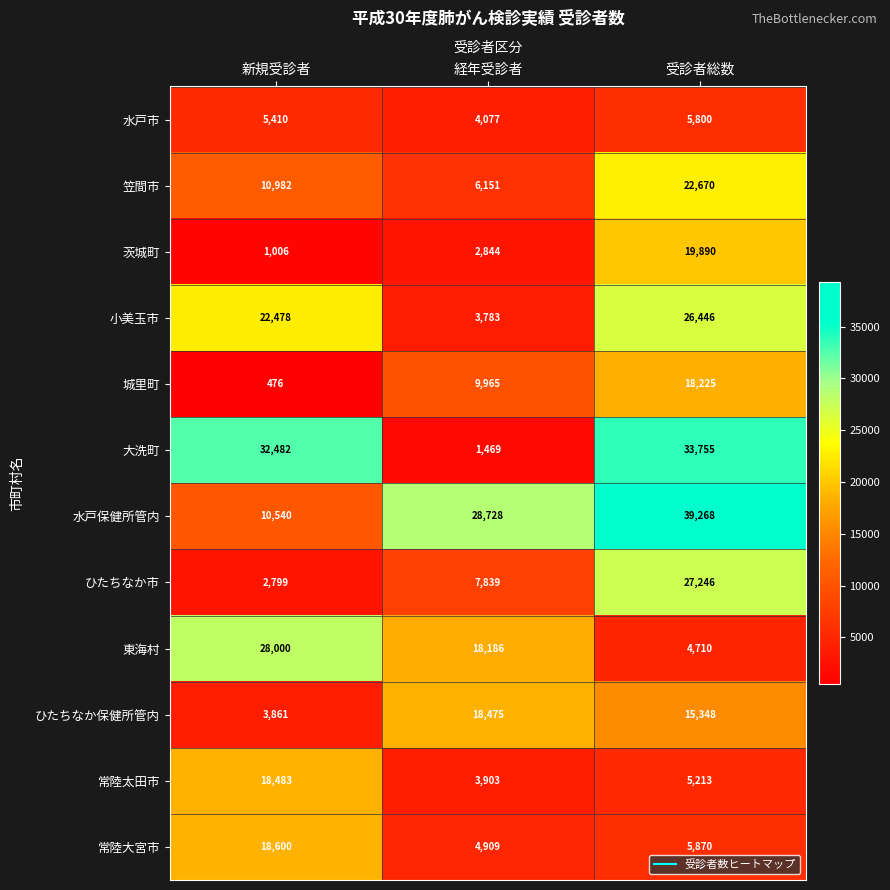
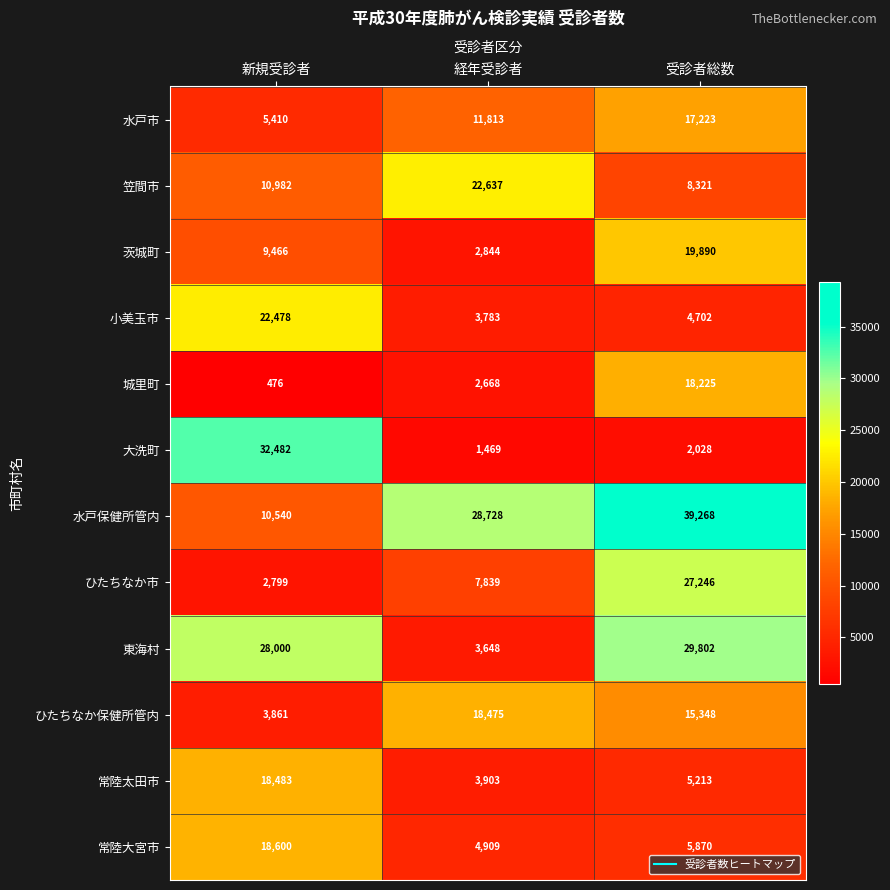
  {
    "水戸市": {
      "新規受診者": "5,410",
-     "経年受診者": "4,077",
-     "受診者総数": "5,800"
+     "経年受診者": "11,813",
+     "受診者総数": "17,223"
    },
    "笠間市": {
      "新規受診者": "10,982",
-     "経年受診者": "6,151",
-     "受診者総数": "22,670"
+     "経年受診者": "22,637",
+     "受診者総数": "8,321"
    },
    "茨城町": {
-     "新規受診者": "1,006",
+     "新規受診者": "9,466",
      "経年受診者": "2,844",
      "受診者総数": "19,890"
    },
    "小美玉市": {
      "新規受診者": "22,478",
      "経年受診者": "3,783",
-     "受診者総数": "26,446"
+     "受診者総数": "4,702"
    },
    "城里町": {
      "新規受診者": "476",
-     "経年受診者": "9,965",
+     "経年受診者": "2,668",
      "受診者総数": "18,225"
    },
    "大洗町": {
      "新規受診者": "32,482",
      "経年受診者": "1,469",
-     "受診者総数": "33,755"
+     "受診者総数": "2,028"
    },
    "水戸保健所管内": {
      "新規受診者": "10,540",
      "経年受診者": "28,728",
      "受診者総数": "39,268"
    },
    "ひたちなか市": {
      "新規受診者": "2,799",
      "経年受診者": "7,839",
      "受診者総数": "27,246"
    },
    "東海村": {
      "新規受診者": "28,000",
-     "経年受診者": "18,186",
-     "受診者総数": "4,710"
+     "経年受診者": "3,648",
+     "受診者総数": "29,802"
    },
    "ひたちなか保健所管内": {
      "新規受診者": "3,861",
      "経年受診者": "18,475",
      "受診者総数": "15,348"
    },
    "常陸太田市": {
      "新規受診者": "18,483",
      "経年受診者": "3,903",
      "受診者総数": "5,213"
    },
    "常陸大宮市": {
      "新規受診者": "18,600",
      "経年受診者": "4,909",
      "受診者総数": "5,870"
    }
  }
